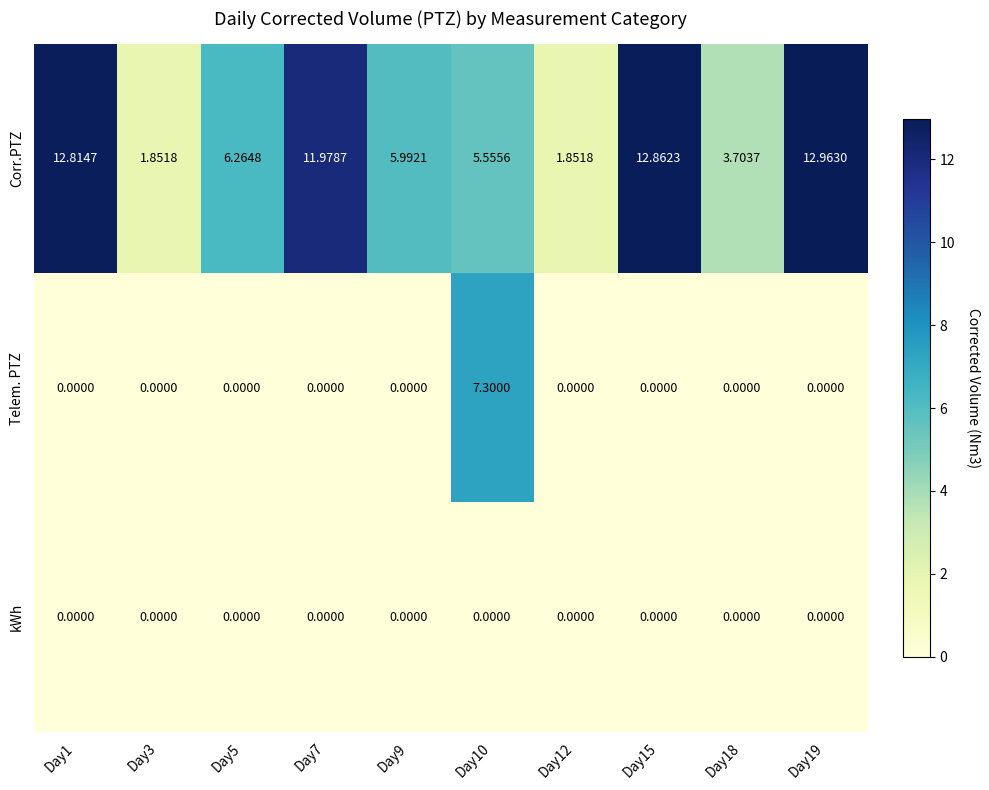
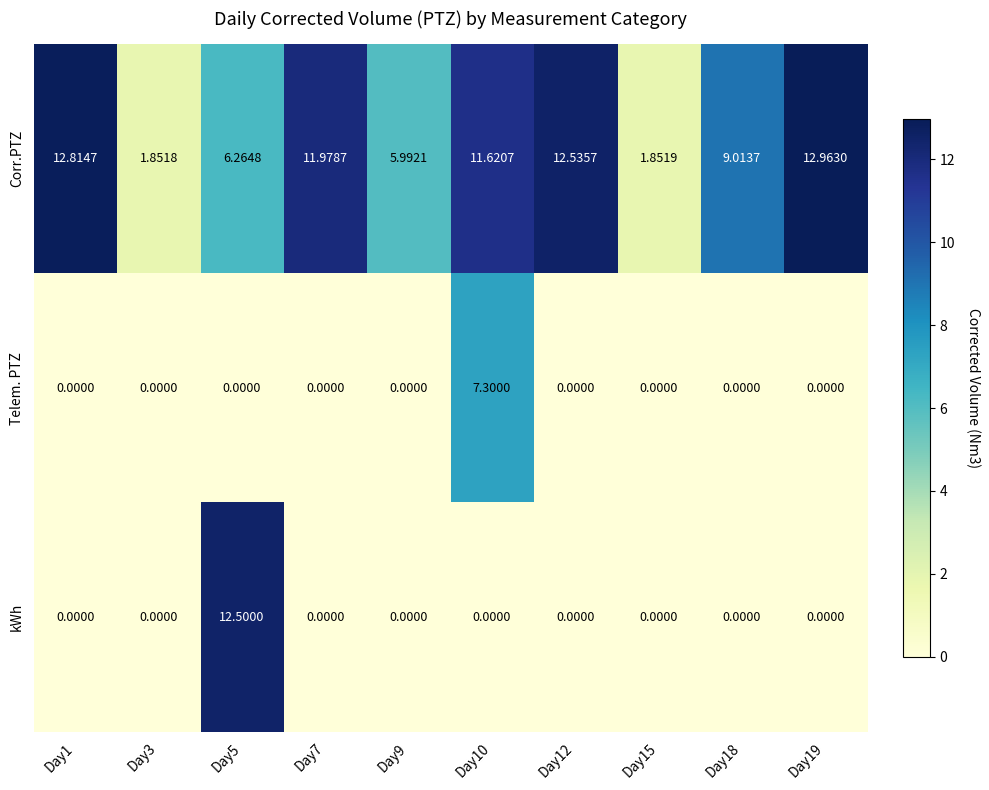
  {
    "Corr.PTZ": {
      "Day1": 12.8147,
      "Day3": 1.8518,
      "Day5": 6.2648,
      "Day7": 11.9787,
      "Day9": 5.9921,
-     "Day10": 5.5556,
-     "Day12": 1.8518,
-     "Day15": 12.8623,
-     "Day18": 3.7037,
+     "Day10": 11.6207,
+     "Day12": 12.5357,
+     "Day15": 1.8519,
+     "Day18": 9.0137,
      "Day19": 12.9630
    },
    "Telem. PTZ": {
      "Day1": 0.0000,
      "Day3": 0.0000,
      "Day5": 0.0000,
      "Day7": 0.0000,
      "Day9": 0.0000,
      "Day10": 7.3000,
      "Day12": 0.0000,
      "Day15": 0.0000,
      "Day18": 0.0000,
      "Day19": 0.0000
    },
    "kWh": {
      "Day1": 0.0000,
      "Day3": 0.0000,
-     "Day5": 0.0000,
+     "Day5": 12.5000,
      "Day7": 0.0000,
      "Day9": 0.0000,
      "Day10": 0.0000,
      "Day12": 0.0000,
      "Day15": 0.0000,
      "Day18": 0.0000,
      "Day19": 0.0000
    }
  }
